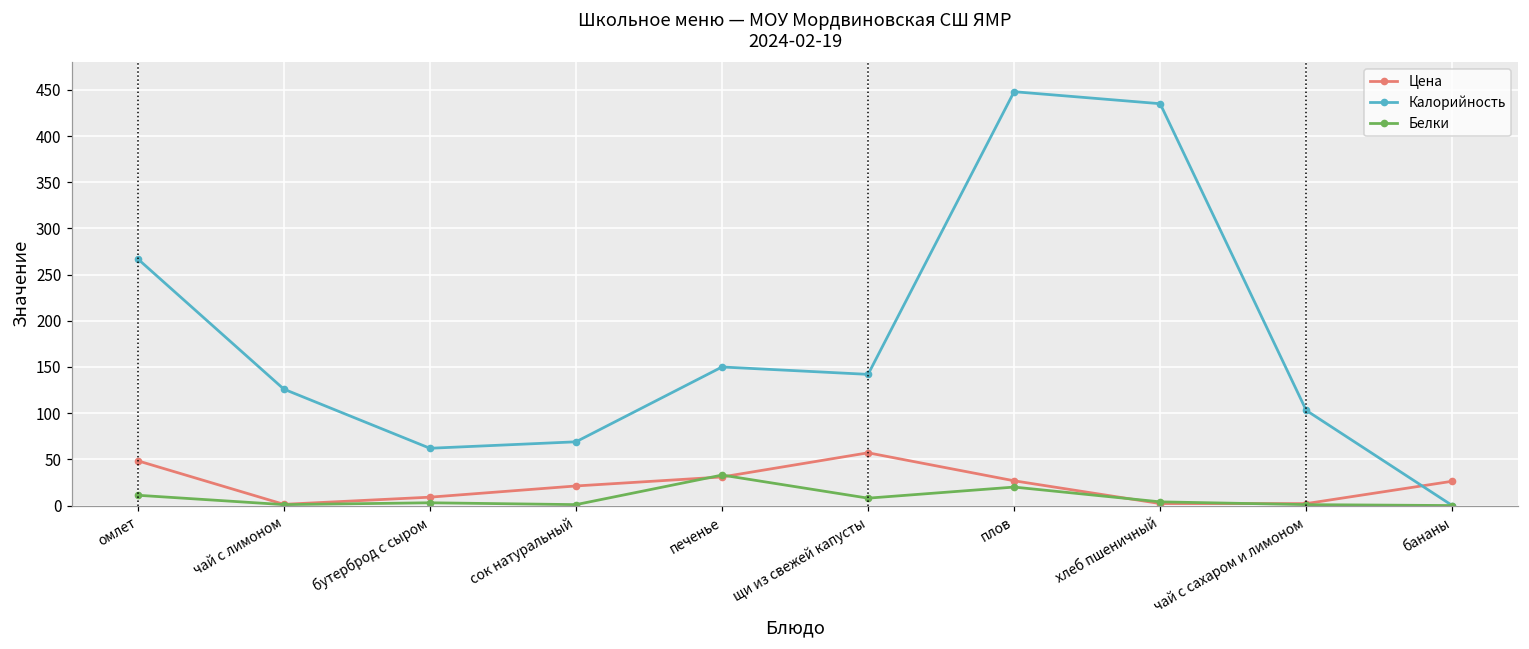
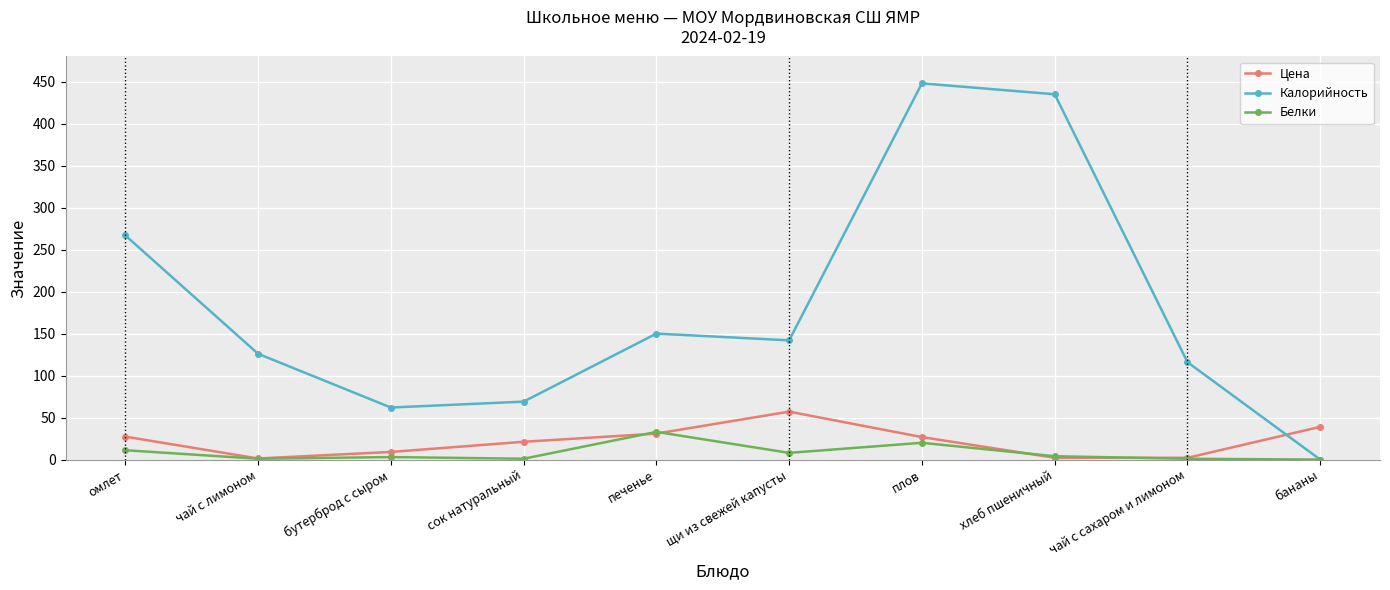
  {
    "Цена": {
-     "омлет": 50,
+     "омлет": 30,
      "бутерброд с сыром": 10,
      "сок натуральный": 20,
      "щи из свежей капусты": 60,
      "плов": 30,
-     "бананы": 30
+     "бананы": 40
    },
    "Калорийность": {
      "омлет": 270,
      "чай с лимоном": 130,
      "бутерброд с сыром": 60,
      "сок натуральный": 70,
      "печенье": 150,
      "щи из свежей капусты": 140,
      "плов": 450,
      "хлеб пшеничный": 440,
-     "чай с сахаром и лимоном": 100
+     "чай с сахаром и лимоном": 120
    },
    "Белки": {
      "омлет": 10,
      "бутерброд с сыром": 0,
      "сок натуральный": 0,
      "щи из свежей капусты": 10,
      "плов": 20
    }
  }
